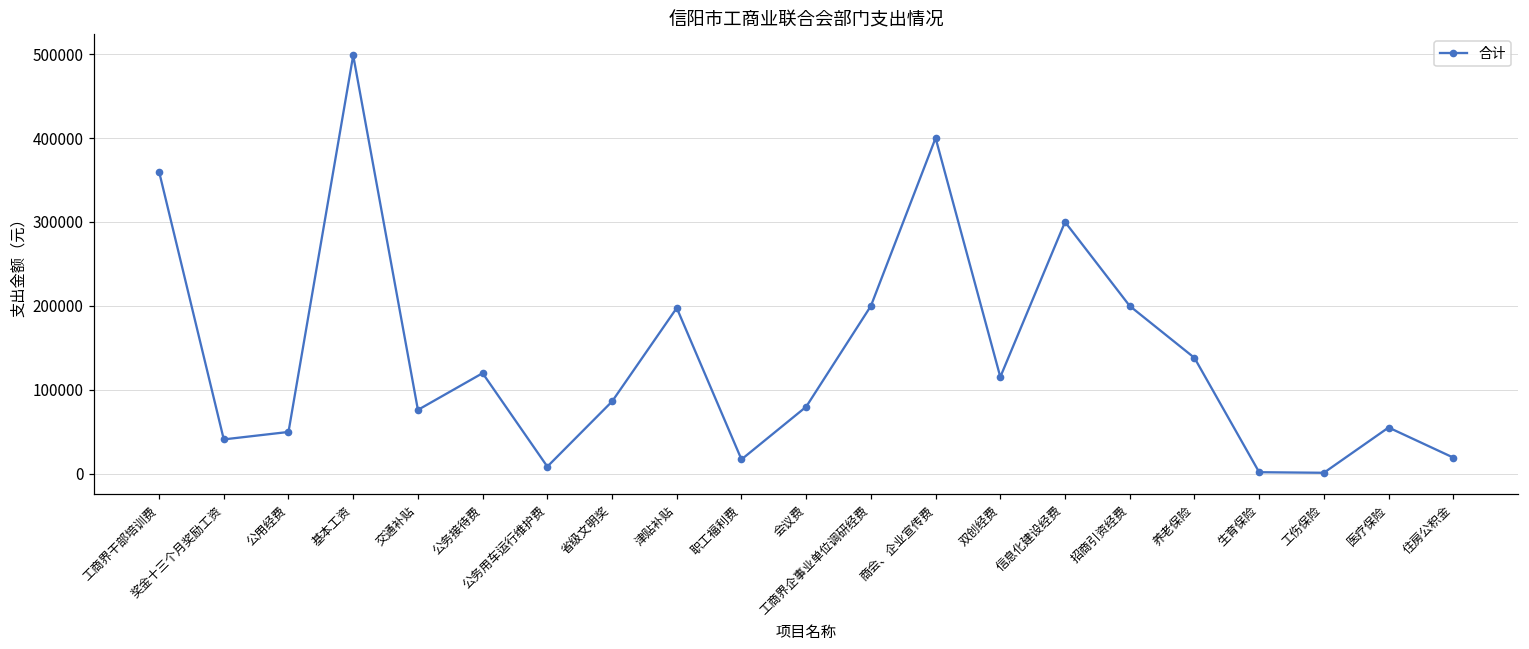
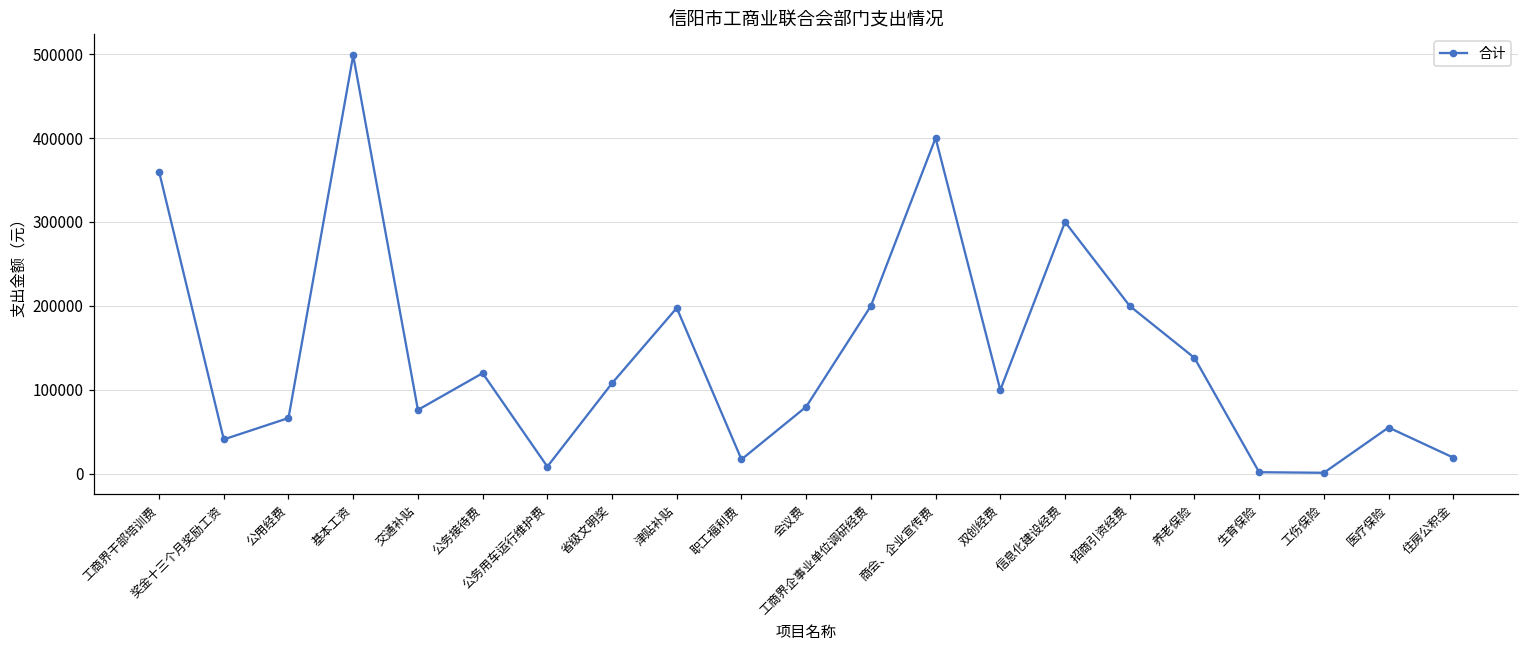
  {
    "工商界干部培训费": 360000,
    "奖金十三个月奖励工资": 40000,
-   "公用经费": 50000,
+   "公用经费": 70000,
    "基本工资": 500000,
    "交通补贴": 80000,
    "公务接待费": 120000,
    "公务用车运行维护费": 10000,
-   "省级文明奖": 90000,
+   "省级文明奖": 110000,
    "津贴补贴": 200000,
    "职工福利费": 20000,
    "会议费": 80000,
    "工商界企事业单位调研经费": 200000,
    "商会、企业宣传费": 400000,
-   "双创经费": 120000,
+   "双创经费": 100000,
    "信息化建设经费": 300000,
    "招商引资经费": 200000,
    "养老保险": 140000,
    "生育保险": 0,
    "工伤保险": 0,
    "医疗保险": 60000,
    "住房公积金": 20000
  }
